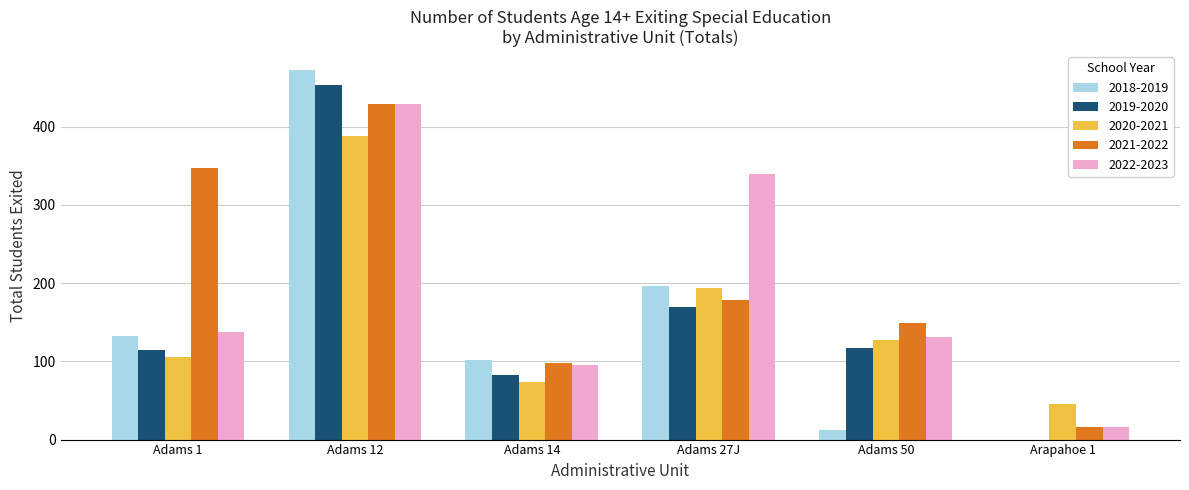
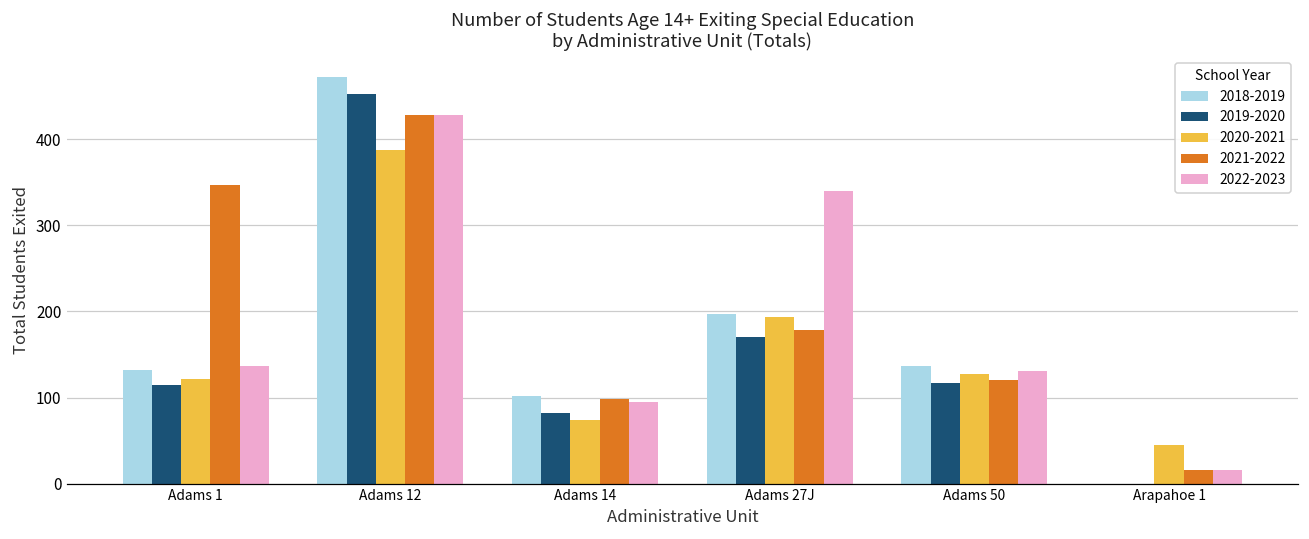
  {
    "2018-2019": {
      "Adams 1": 130,
      "Adams 12": 470,
      "Adams 14": 100,
      "Adams 27J": 200,
-     "Adams 50": 10,
+     "Adams 50": 140,
      "Arapahoe 1": 0
    },
    "2019-2020": {
      "Adams 1": 120,
      "Adams 12": 450,
      "Adams 14": 80,
      "Adams 27J": 170,
      "Adams 50": 120,
      "Arapahoe 1": 0
    },
    "2020-2021": {
-     "Adams 1": 110,
+     "Adams 1": 120,
      "Adams 12": 390,
      "Adams 14": 70,
      "Adams 27J": 190,
      "Adams 50": 130,
      "Arapahoe 1": 50
    },
    "2021-2022": {
      "Adams 1": 350,
      "Adams 12": 430,
      "Adams 14": 100,
      "Adams 27J": 180,
-     "Adams 50": 150,
+     "Adams 50": 120,
      "Arapahoe 1": 20
    },
    "2022-2023": {
      "Adams 1": 140,
      "Adams 12": 430,
      "Adams 14": 100,
      "Adams 27J": 340,
      "Adams 50": 130,
      "Arapahoe 1": 20
    }
  }
